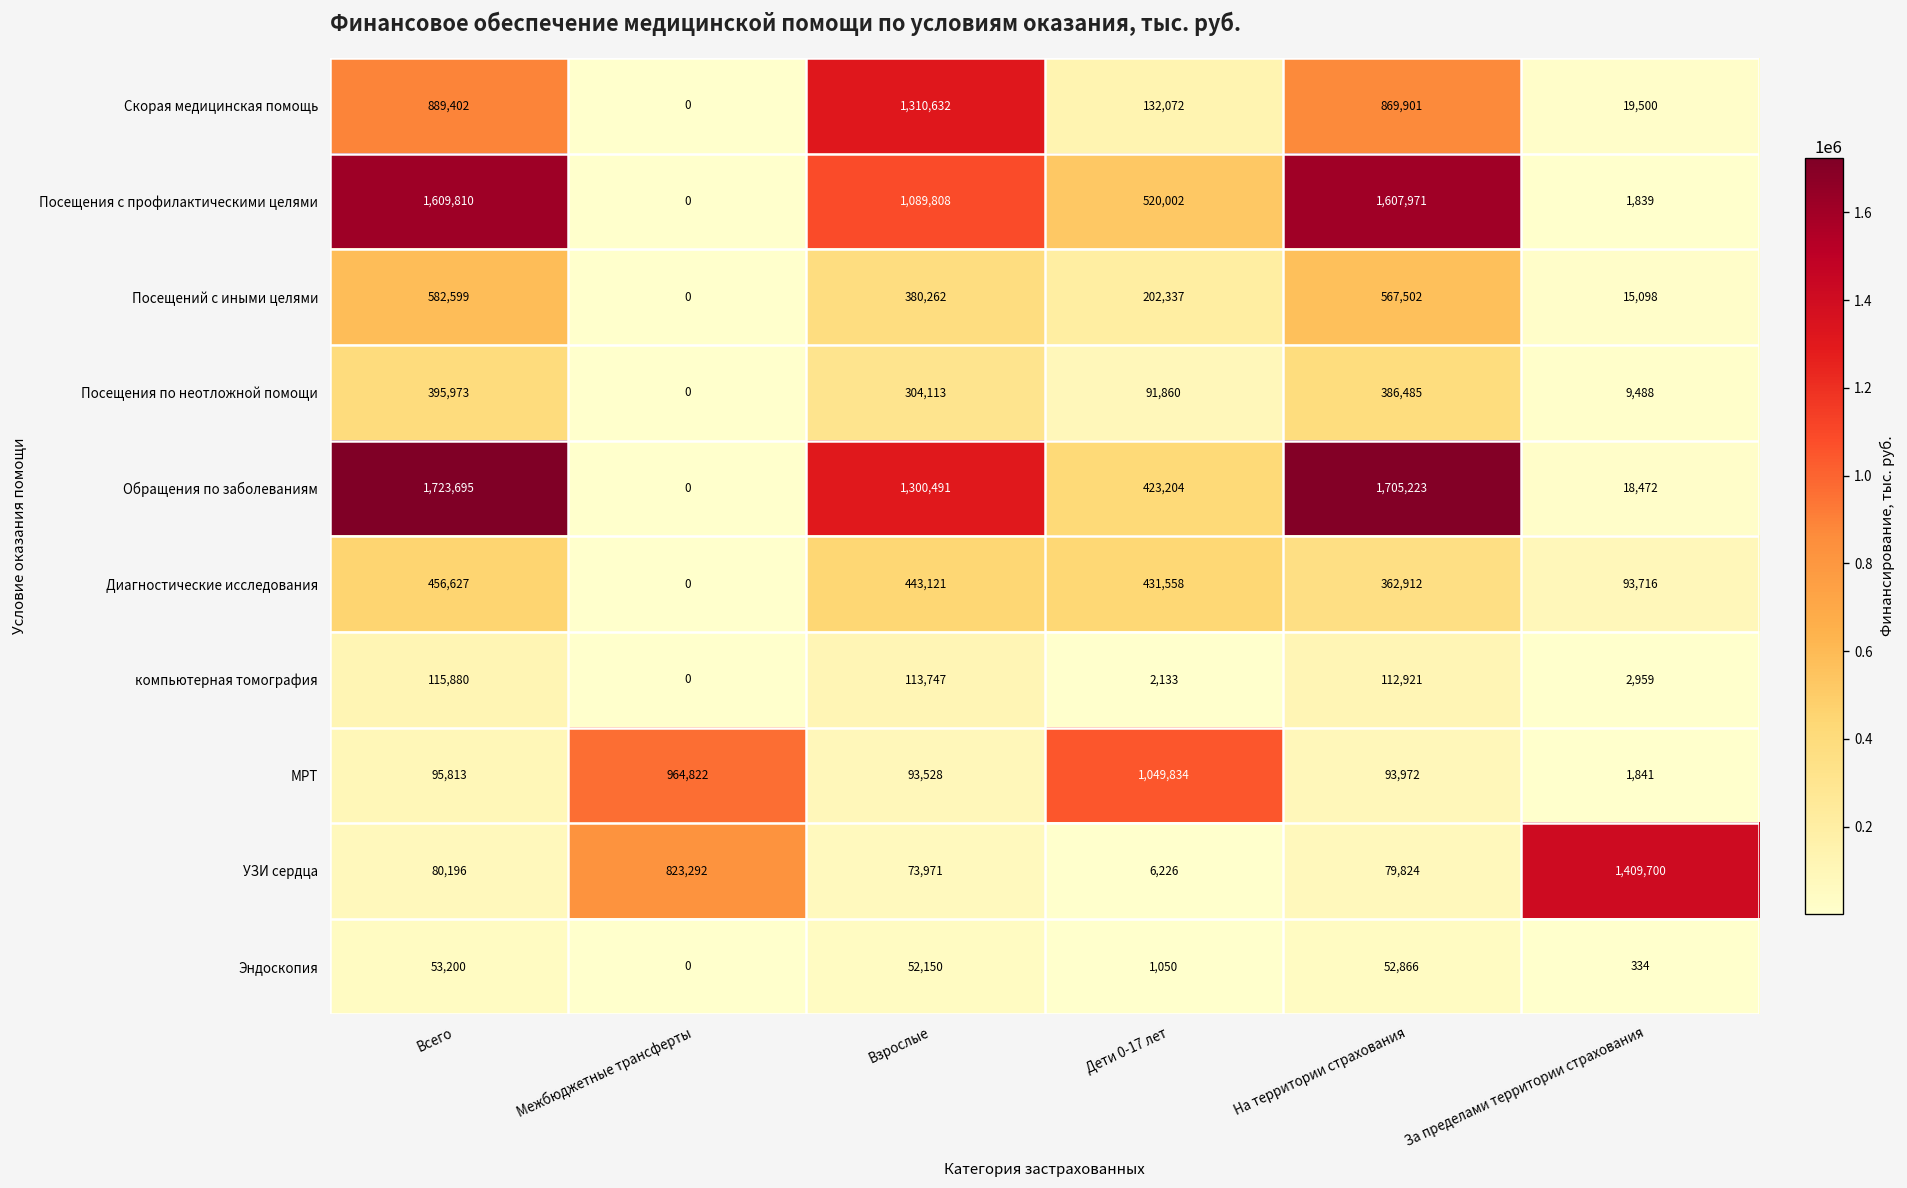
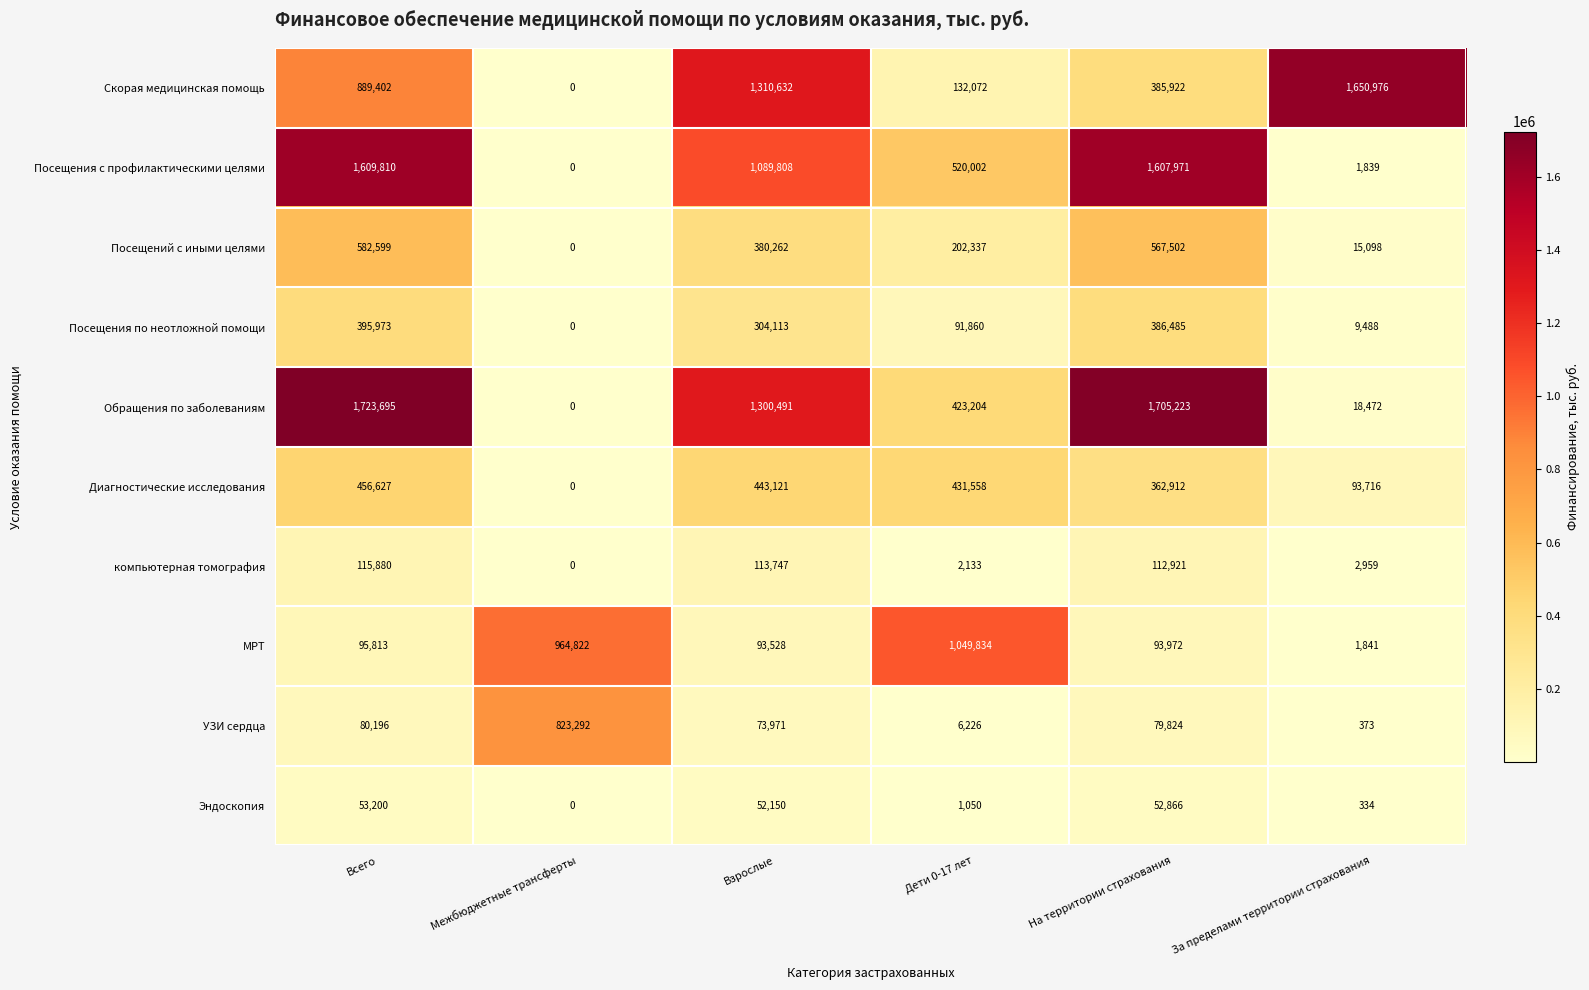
  {
    "Скорая медицинская помощь": {
      "Всего": "889,402",
      "Межбюджетные трансферты": "0",
      "Взрослые": "1,310,632",
      "Дети 0-17 лет": "132,072",
-     "На территории страхования": "869,901",
-     "За пределами территории страхования": "19,500"
+     "На территории страхования": "385,922",
+     "За пределами территории страхования": "1,650,976"
    },
    "Посещения с профилактическими целями": {
      "Всего": "1,609,810",
      "Межбюджетные трансферты": "0",
      "Взрослые": "1,089,808",
      "Дети 0-17 лет": "520,002",
      "На территории страхования": "1,607,971",
      "За пределами территории страхования": "1,839"
    },
    "Посещений с иными целями": {
      "Всего": "582,599",
      "Межбюджетные трансферты": "0",
      "Взрослые": "380,262",
      "Дети 0-17 лет": "202,337",
      "На территории страхования": "567,502",
      "За пределами территории страхования": "15,098"
    },
    "Посещения по неотложной помощи": {
      "Всего": "395,973",
      "Межбюджетные трансферты": "0",
      "Взрослые": "304,113",
      "Дети 0-17 лет": "91,860",
      "На территории страхования": "386,485",
      "За пределами территории страхования": "9,488"
    },
    "Обращения по заболеваниям": {
      "Всего": "1,723,695",
      "Межбюджетные трансферты": "0",
      "Взрослые": "1,300,491",
      "Дети 0-17 лет": "423,204",
      "На территории страхования": "1,705,223",
      "За пределами территории страхования": "18,472"
    },
    "Диагностические исследования": {
      "Всего": "456,627",
      "Межбюджетные трансферты": "0",
      "Взрослые": "443,121",
      "Дети 0-17 лет": "431,558",
      "На территории страхования": "362,912",
      "За пределами территории страхования": "93,716"
    },
    "компьютерная томография": {
      "Всего": "115,880",
      "Межбюджетные трансферты": "0",
      "Взрослые": "113,747",
      "Дети 0-17 лет": "2,133",
      "На территории страхования": "112,921",
      "За пределами территории страхования": "2,959"
    },
    "МРТ": {
      "Всего": "95,813",
      "Межбюджетные трансферты": "964,822",
      "Взрослые": "93,528",
      "Дети 0-17 лет": "1,049,834",
      "На территории страхования": "93,972",
      "За пределами территории страхования": "1,841"
    },
    "УЗИ сердца": {
      "Всего": "80,196",
      "Межбюджетные трансферты": "823,292",
      "Взрослые": "73,971",
      "Дети 0-17 лет": "6,226",
      "На территории страхования": "79,824",
-     "За пределами территории страхования": "1,409,700"
+     "За пределами территории страхования": "373"
    },
    "Эндоскопия": {
      "Всего": "53,200",
      "Межбюджетные трансферты": "0",
      "Взрослые": "52,150",
      "Дети 0-17 лет": "1,050",
      "На территории страхования": "52,866",
      "За пределами территории страхования": "334"
    }
  }
